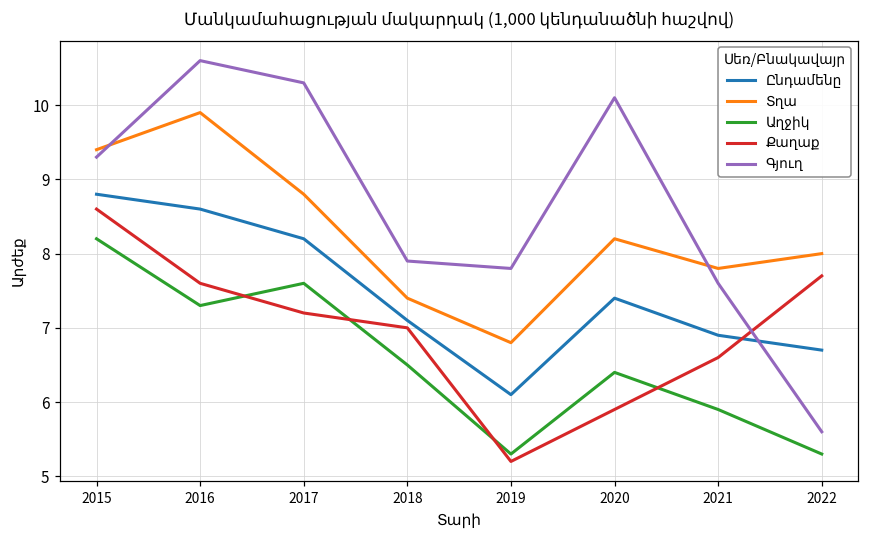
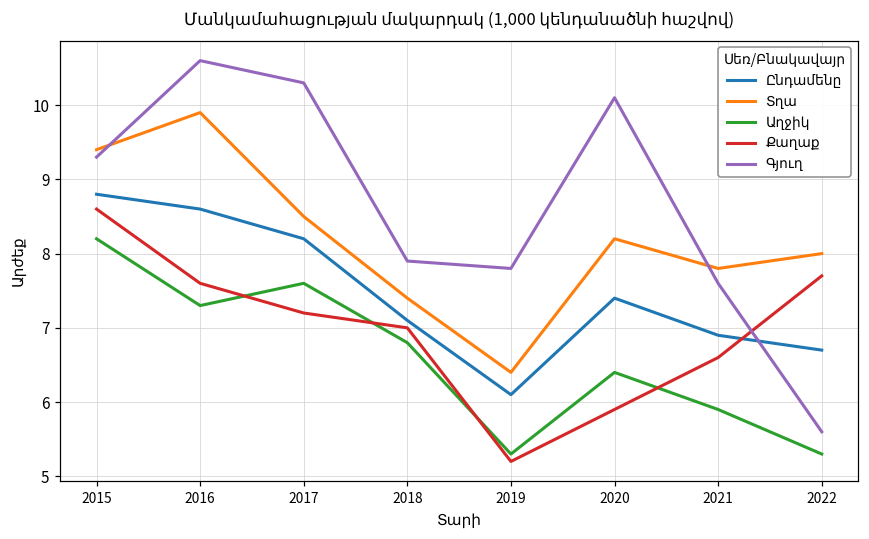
  {
    "Ընդամենը": {
      "2015": 8.8,
      "2016": 8.6,
      "2017": 8.2,
      "2018": 7.1,
      "2019": 6.1,
      "2020": 7.4,
      "2021": 6.9,
      "2022": 6.7
    },
    "Տղա": {
      "2015": 9.4,
      "2016": 9.9,
-     "2017": 8.8,
+     "2017": 8.5,
      "2018": 7.4,
-     "2019": 6.8,
+     "2019": 6.4,
      "2020": 8.2,
      "2021": 7.8,
      "2022": 8.0
    },
    "Աղջիկ": {
      "2015": 8.2,
      "2016": 7.3,
      "2017": 7.6,
-     "2018": 6.5,
+     "2018": 6.8,
      "2019": 5.3,
      "2020": 6.4,
      "2021": 5.9,
      "2022": 5.3
    },
    "Քաղաք": {
      "2015": 8.6,
      "2016": 7.6,
      "2017": 7.2,
      "2018": 7.0,
      "2019": 5.2,
      "2020": 5.9,
      "2021": 6.6,
      "2022": 7.7
    },
    "Գյուղ": {
      "2015": 9.3,
      "2016": 10.6,
      "2017": 10.3,
      "2018": 7.9,
      "2019": 7.8,
      "2020": 10.1,
      "2021": 7.6,
      "2022": 5.6
    }
  }
